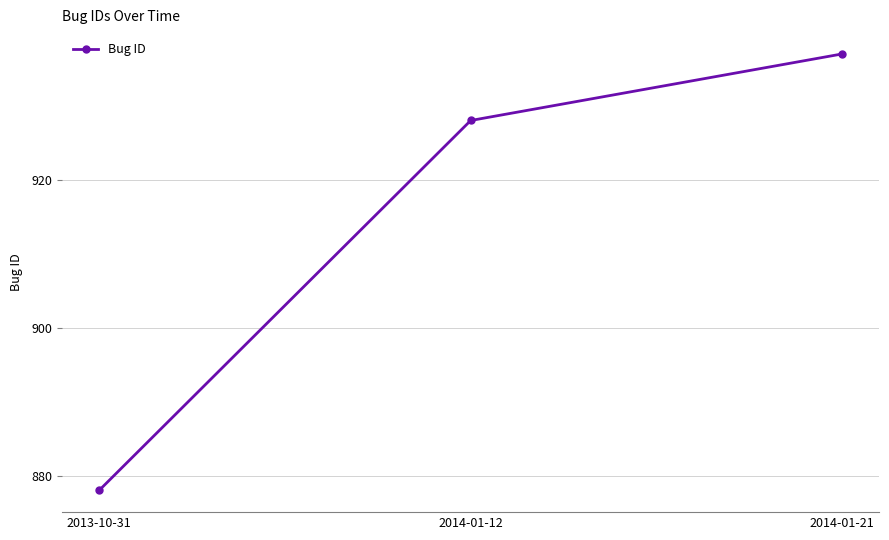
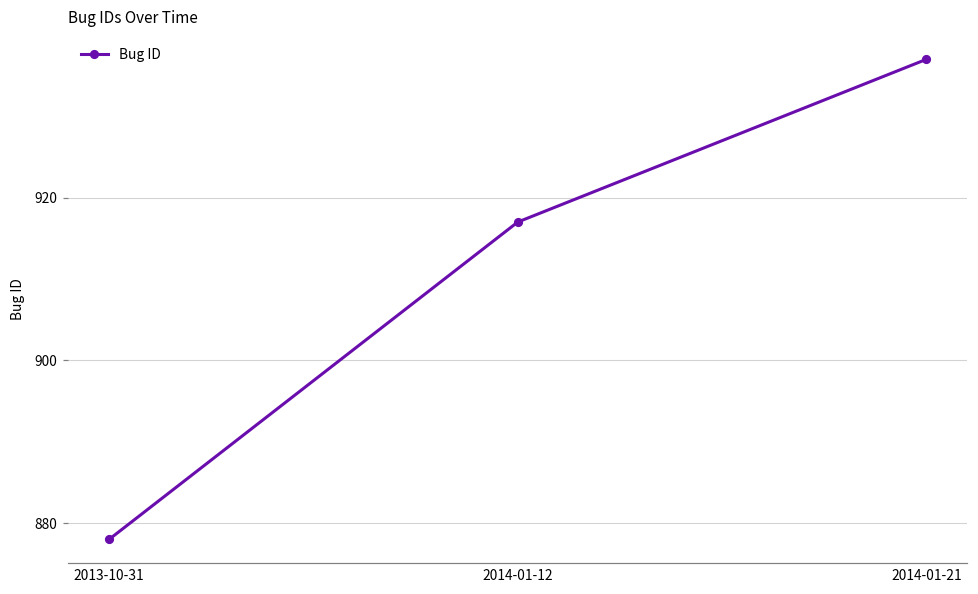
  {
    "2013-10-31": 878,
-   "2014-01-12": 928,
+   "2014-01-12": 917,
    "2014-01-21": 937
  }
